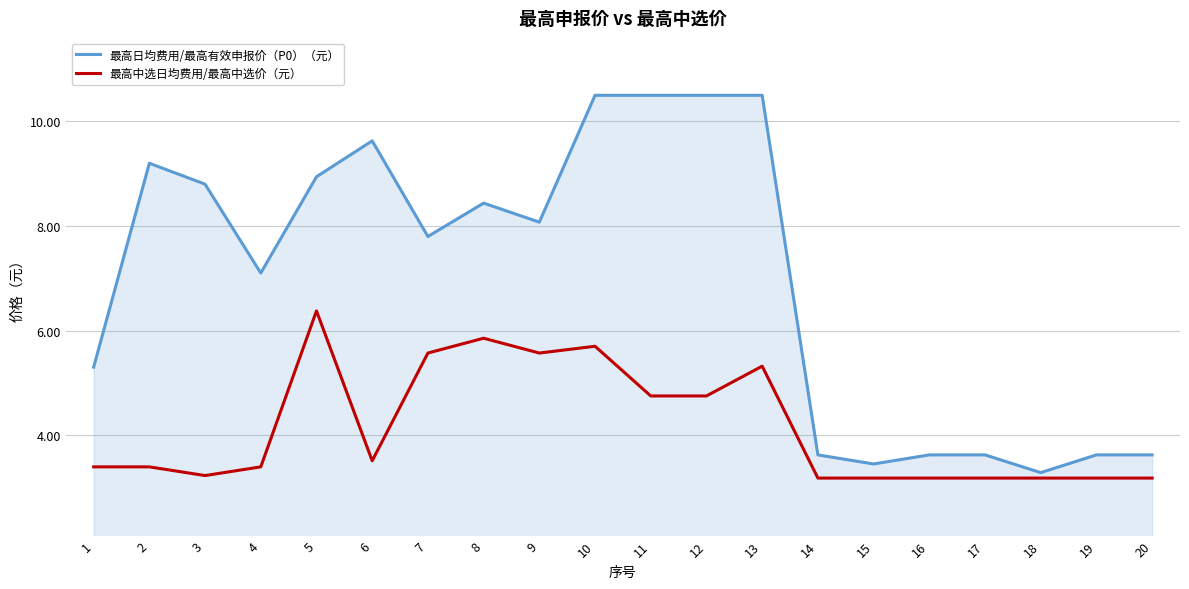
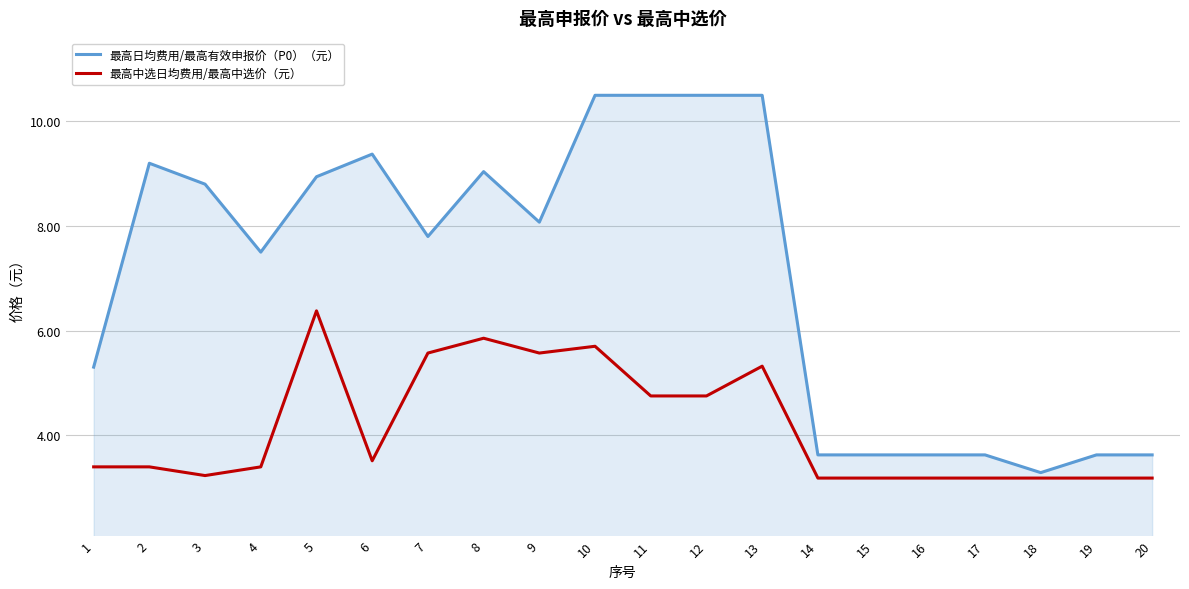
  {
    "最高日均费用/最高有效申报价（P0）（元）": {
      "1": 5.3,
      "2": 9.2,
      "3": 8.8,
-     "4": 7.1,
+     "4": 7.5,
      "5": 8.9,
-     "6": 9.6,
+     "6": 9.4,
      "7": 7.8,
-     "8": 8.4,
+     "8": 9.0,
      "9": 8.1,
      "10": 10.5,
      "11": 10.5,
      "12": 10.5,
      "13": 10.5,
      "14": 3.6,
-     "15": 3.4,
+     "15": 3.6,
      "16": 3.6,
      "17": 3.6,
      "18": 3.3,
      "19": 3.6,
      "20": 3.6
    },
    "最高中选日均费用/最高中选价（元）": {
      "1": 3.4,
      "2": 3.4,
      "3": 3.2,
      "4": 3.4,
      "5": 6.4,
      "6": 3.5,
      "7": 5.6,
      "8": 5.9,
      "9": 5.6,
      "10": 5.7,
      "11": 4.7,
      "12": 4.7,
      "13": 5.3,
      "14": 3.2,
      "15": 3.2,
      "16": 3.2,
      "17": 3.2,
      "18": 3.2,
      "19": 3.2,
      "20": 3.2
    }
  }
